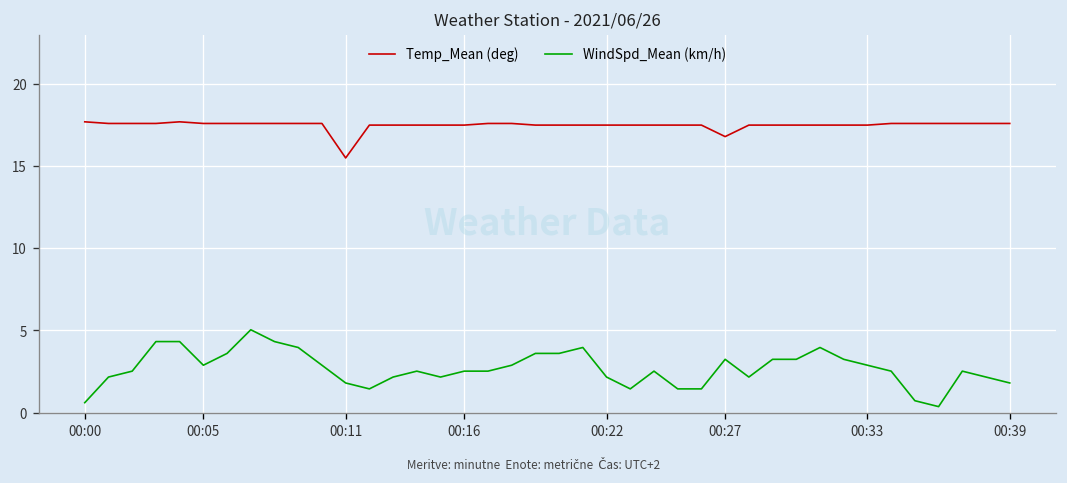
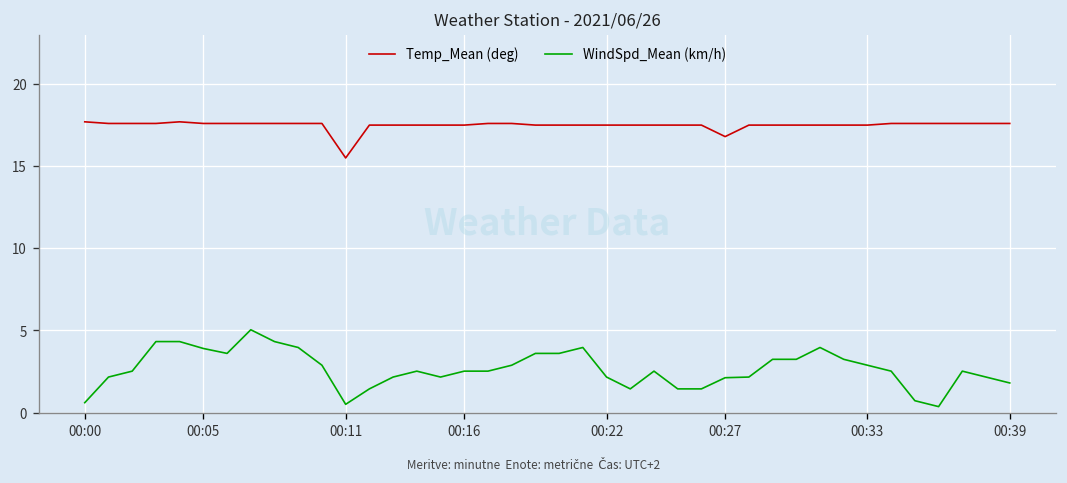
  {
    "Temp_Mean (deg)": {
      "00:00": 17.7,
      "00:05": 17.6,
      "00:11": 15.5,
      "00:16": 17.5,
      "00:22": 17.5,
      "00:27": 16.8,
      "00:33": 17.5,
      "00:39": 17.6
    },
    "WindSpd_Mean (km/h)": {
      "00:00": 0.6,
-     "00:05": 2.9,
-     "00:11": 1.8,
+     "00:05": 3.9,
+     "00:11": 0.5,
      "00:16": 2.5,
      "00:22": 2.2,
-     "00:27": 3.2,
+     "00:27": 2.1,
      "00:33": 2.9,
      "00:39": 1.8
    }
  }
